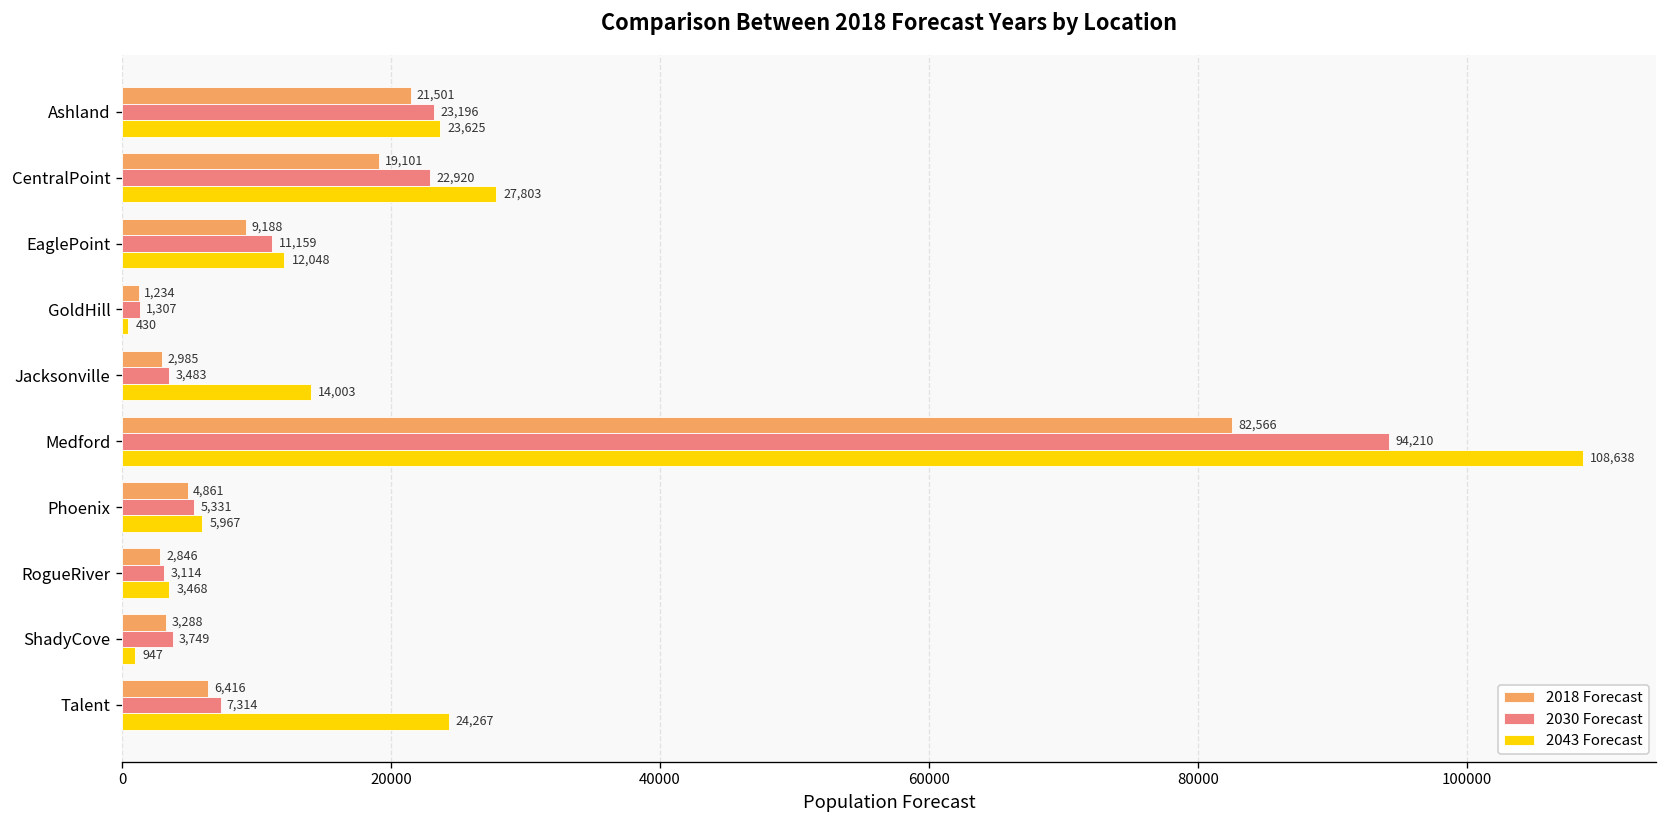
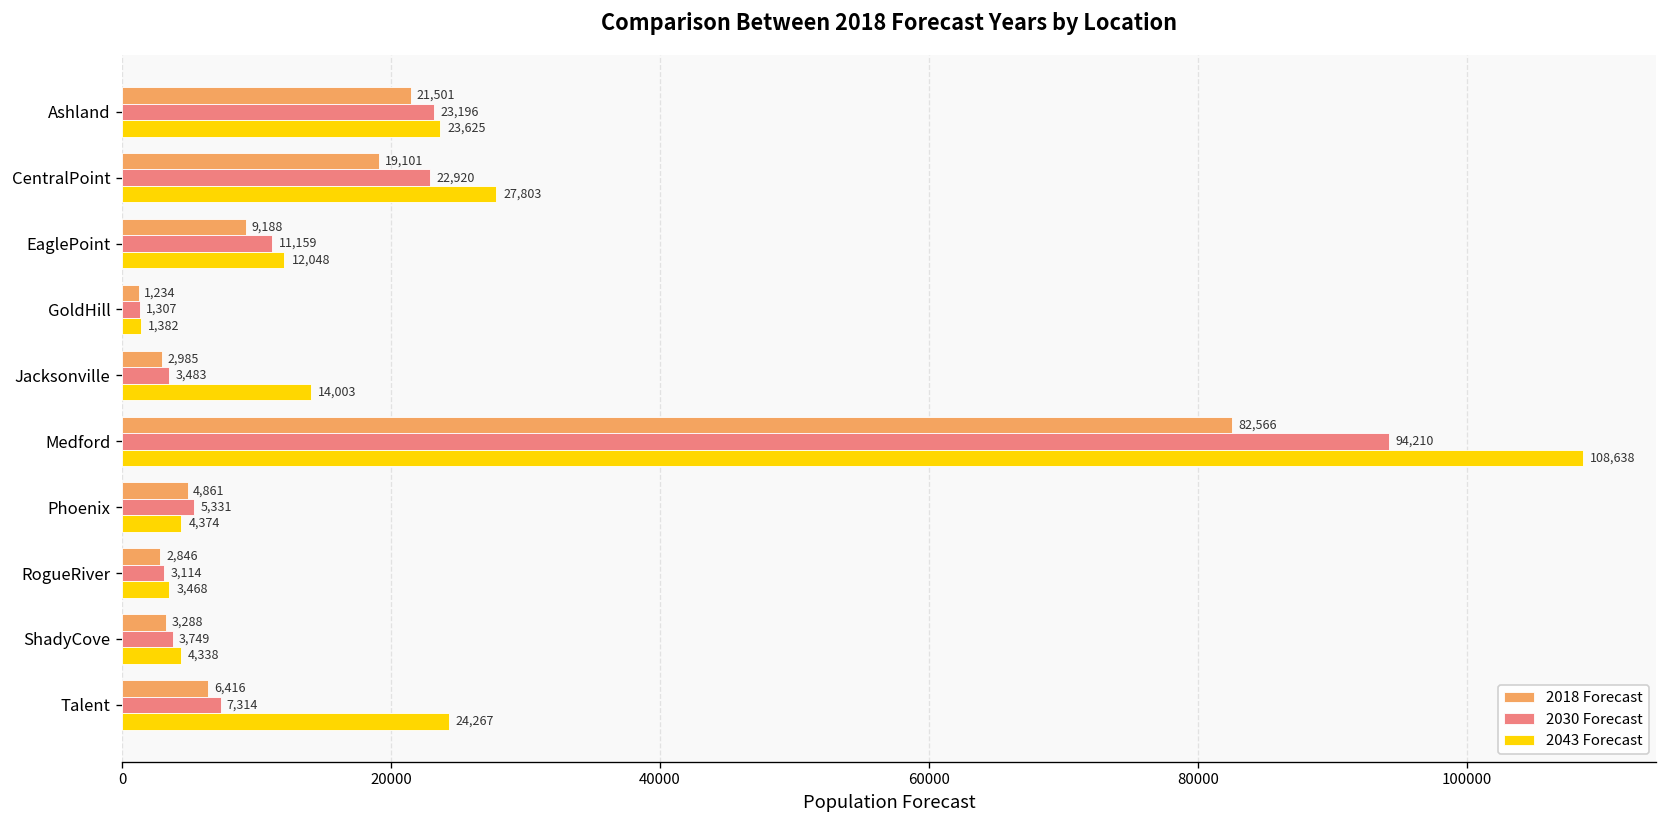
  {
    "2043 Forecast": {
      "Ashland": "23,625",
      "CentralPoint": "27,803",
      "EaglePoint": "12,048",
-     "GoldHill": "430",
+     "GoldHill": "1,382",
      "Jacksonville": "14,003",
      "Medford": "108,638",
-     "Phoenix": "5,967",
+     "Phoenix": "4,374",
      "RogueRiver": "3,468",
-     "ShadyCove": "947",
+     "ShadyCove": "4,338",
      "Talent": "24,267"
    }
  }
